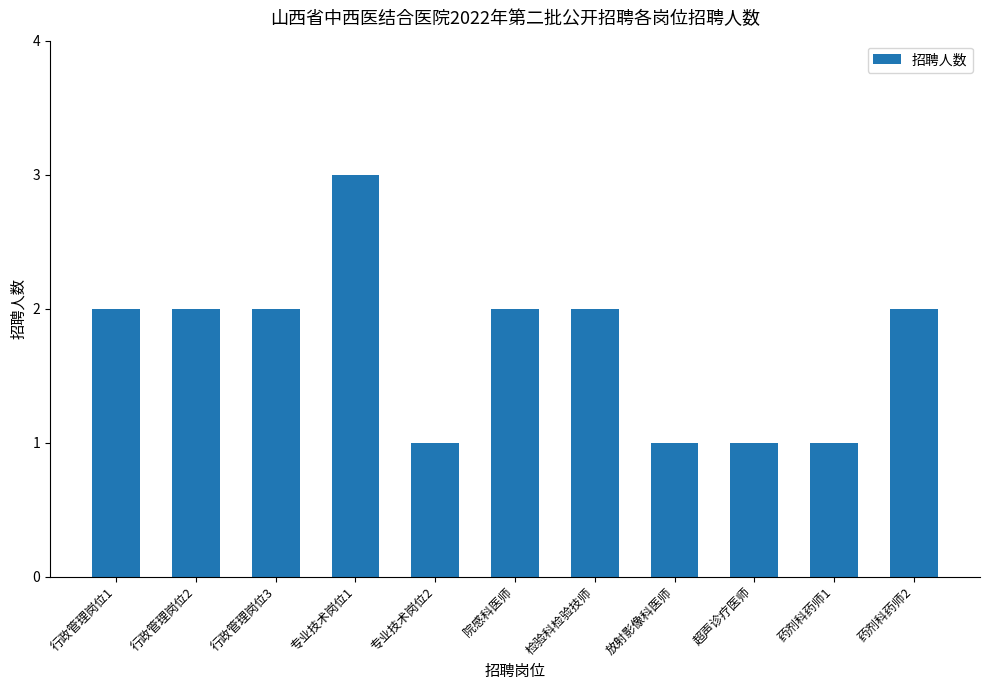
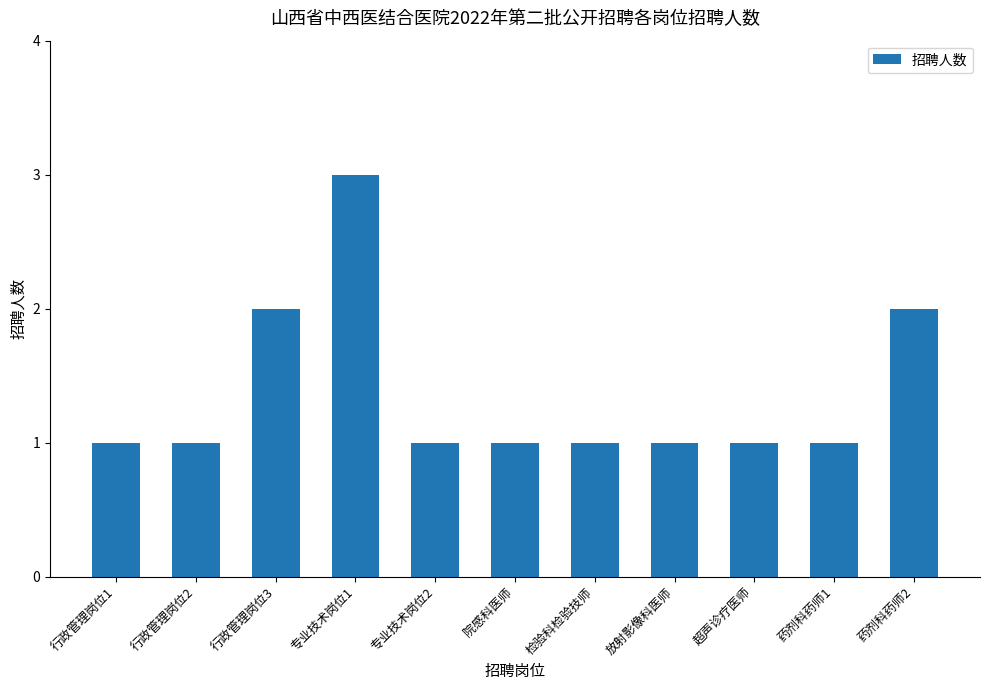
  {
-   "行政管理岗位1": 2,
-   "行政管理岗位2": 2,
+   "行政管理岗位1": 1,
+   "行政管理岗位2": 1,
    "行政管理岗位3": 2,
    "专业技术岗位1": 3,
    "专业技术岗位2": 1,
-   "院感科医师": 2,
-   "检验科检验技师": 2,
+   "院感科医师": 1,
+   "检验科检验技师": 1,
    "放射影像科医师": 1,
    "超声诊疗医师": 1,
    "药剂科药师1": 1,
    "药剂科药师2": 2
  }
